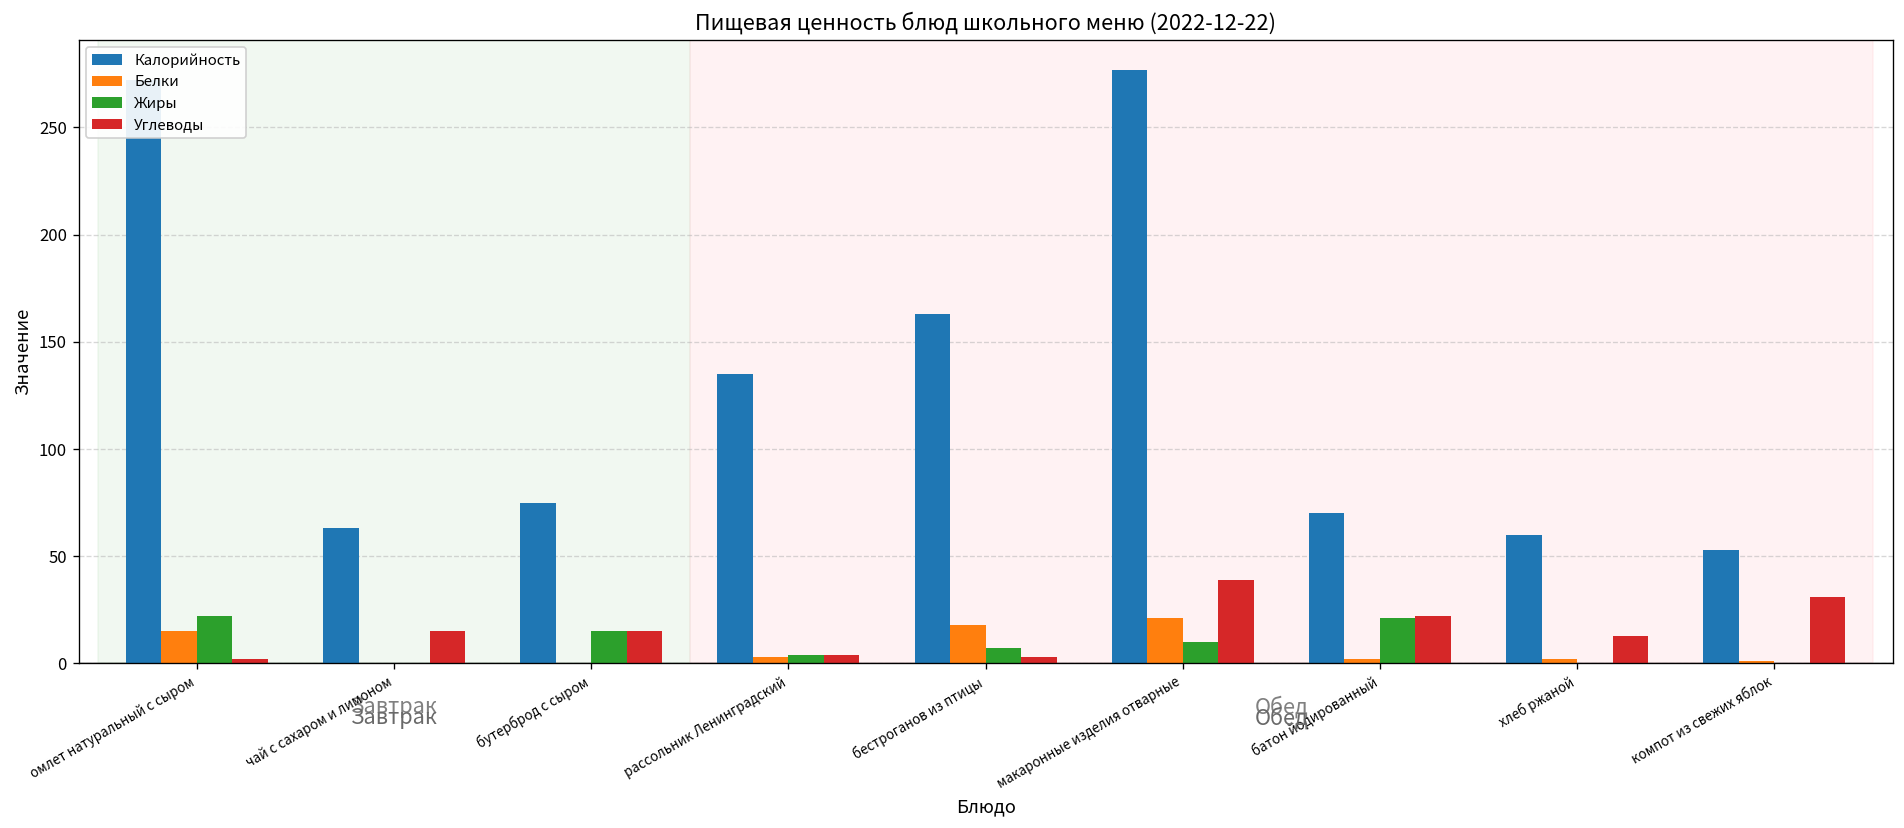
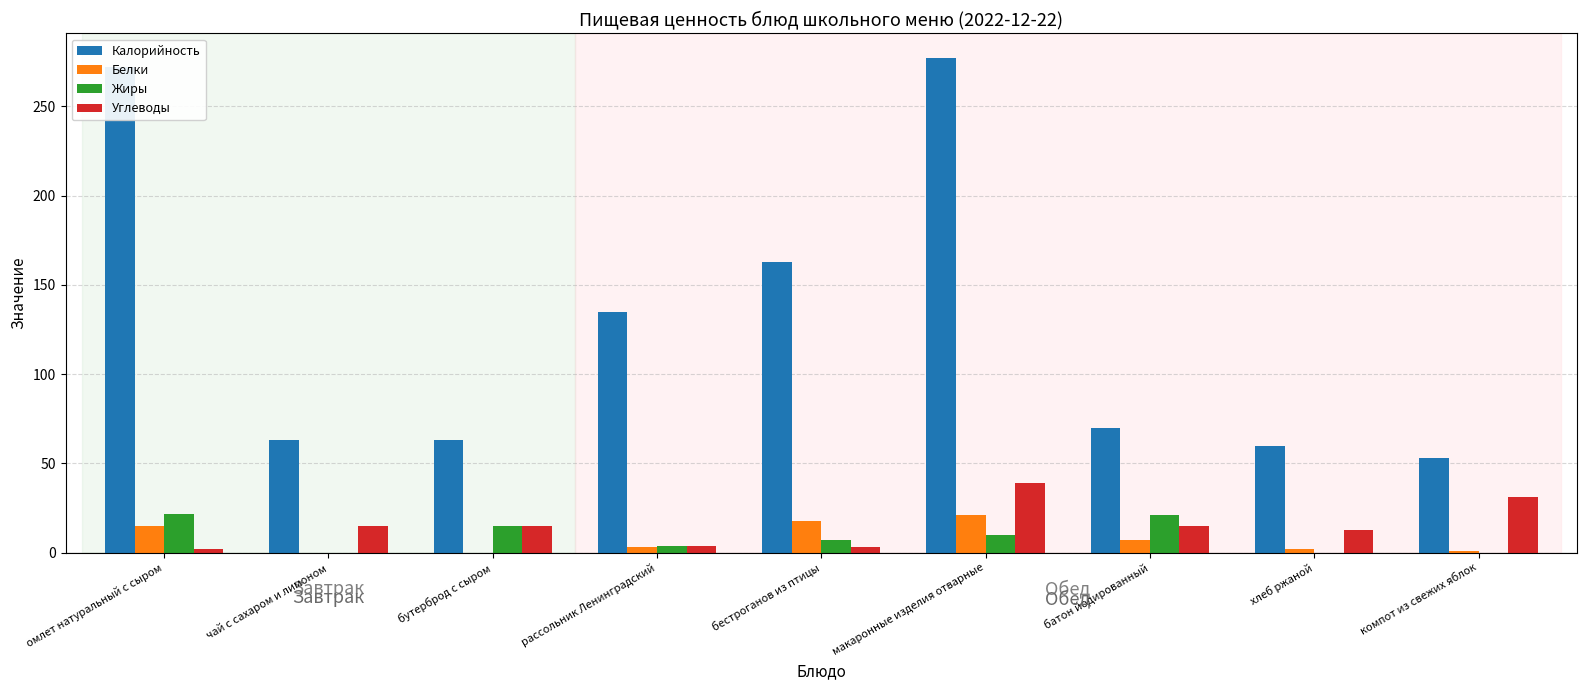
  {
    "Калорийность": {
      "чай с сахаром и лимоном": 63,
-     "бутерброд с сыром": 75,
+     "бутерброд с сыром": 63,
      "рассольник Ленинградский": 135,
      "бестроганов из птицы": 163,
      "макаронные изделия отварные": 277,
      "батон йодированный": 70,
      "хлеб ржаной": 60,
      "компот из свежих яблок": 53
    },
    "Белки": {
      "омлет натуральный с сыром": 15,
      "чай с сахаром и лимоном": 0,
      "бутерброд с сыром": 0,
      "рассольник Ленинградский": 3,
      "бестроганов из птицы": 18,
      "макаронные изделия отварные": 21,
-     "батон йодированный": 2,
+     "батон йодированный": 7,
      "хлеб ржаной": 2
    },
    "Жиры": {
      "омлет натуральный с сыром": 22,
      "чай с сахаром и лимоном": 0,
      "бутерброд с сыром": 15,
      "рассольник Ленинградский": 4,
      "бестроганов из птицы": 7,
      "макаронные изделия отварные": 10,
      "батон йодированный": 21,
      "хлеб ржаной": 0,
      "компот из свежих яблок": 0
    },
    "Углеводы": {
      "омлет натуральный с сыром": 2,
      "чай с сахаром и лимоном": 15,
      "бутерброд с сыром": 15,
      "рассольник Ленинградский": 4,
      "бестроганов из птицы": 3,
      "макаронные изделия отварные": 39,
-     "батон йодированный": 22,
+     "батон йодированный": 15,
      "хлеб ржаной": 13,
      "компот из свежих яблок": 31
    }
  }
